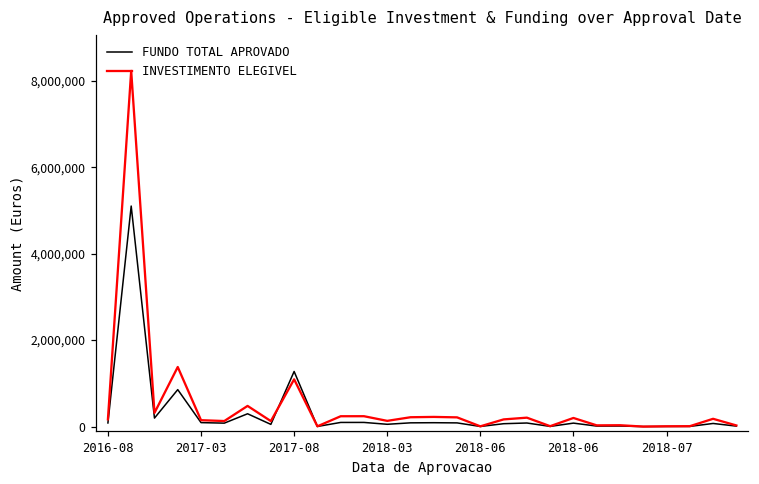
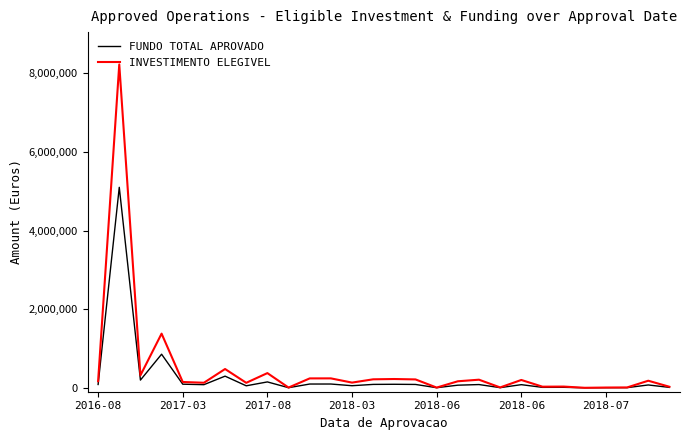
  {
    "FUNDO TOTAL APROVADO": {
      "2016-08": "100,000",
-     "2017-08": "1,300,000",
+     "2017-08": "100,000",
      "2018-03": "100,000"
    },
    "INVESTIMENTO ELEGIVEL": {
      "2016-08": "200,000",
-     "2017-08": "1,100,000",
+     "2017-08": "400,000",
      "2018-03": "100,000"
    }
  }
